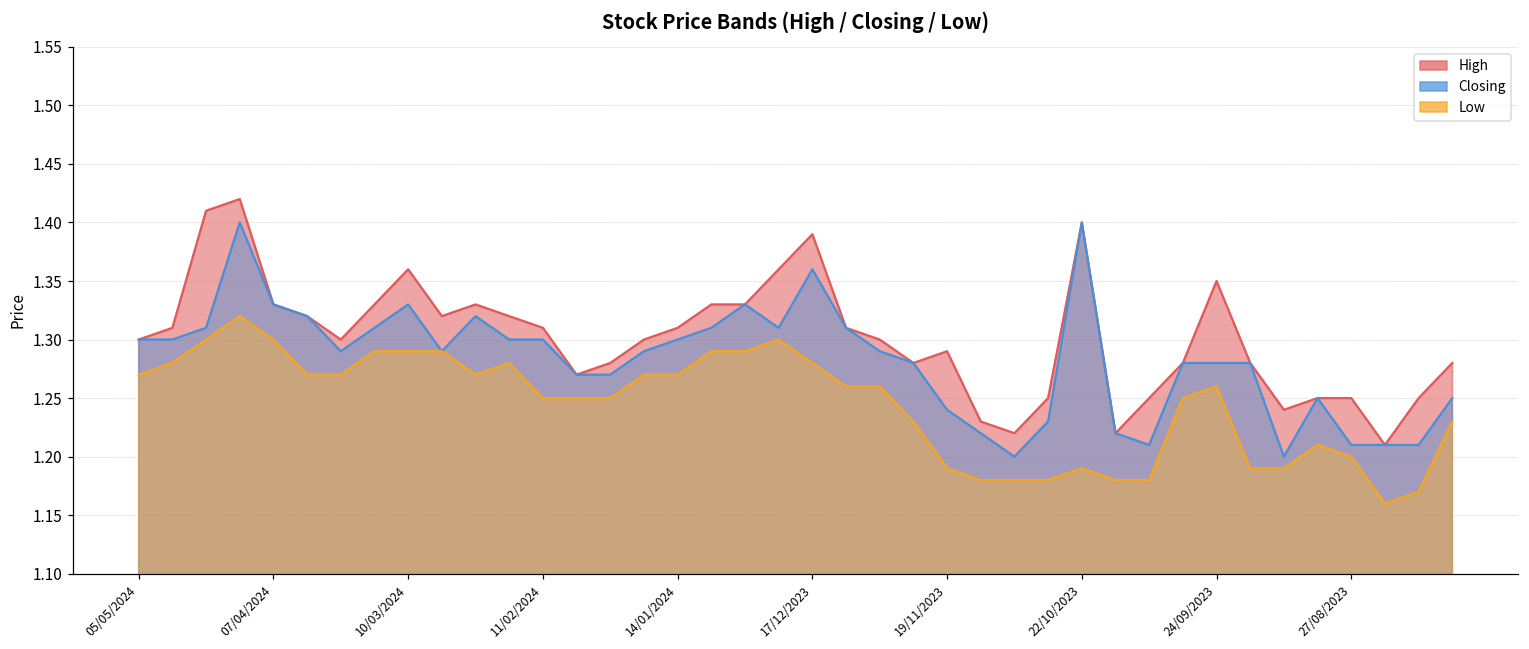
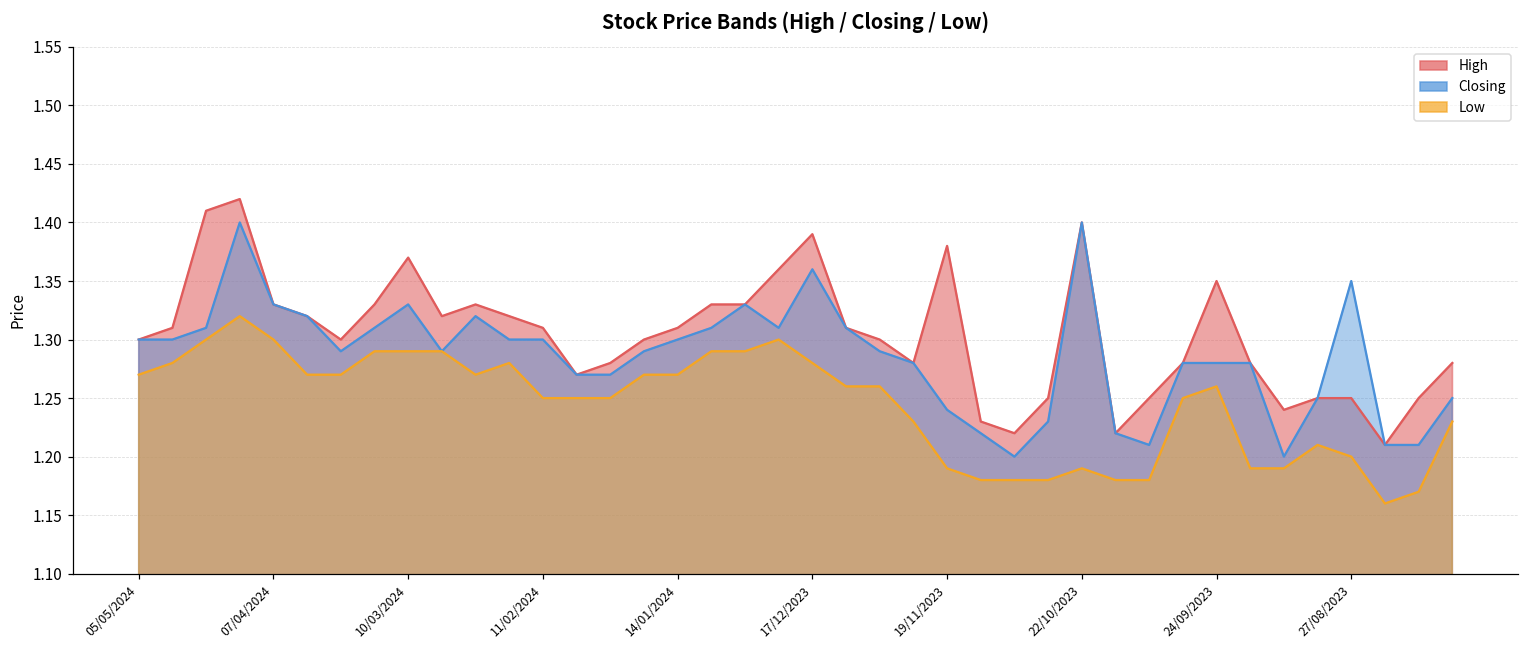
  {
    "High": {
-     "10/03/2024": 1.36,
+     "10/03/2024": 1.37,
      "11/02/2024": 1.31,
      "14/01/2024": 1.31,
      "17/12/2023": 1.39,
-     "19/11/2023": 1.29,
+     "19/11/2023": 1.38,
      "24/09/2023": 1.35,
      "27/08/2023": 1.25
    },
    "Closing": {
      "10/03/2024": 1.33,
      "11/02/2024": 1.30,
      "14/01/2024": 1.30,
      "17/12/2023": 1.36,
      "19/11/2023": 1.24,
      "24/09/2023": 1.28,
-     "27/08/2023": 1.21
+     "27/08/2023": 1.35
    },
    "Low": {
      "05/05/2024": 1.27,
      "07/04/2024": 1.30,
      "10/03/2024": 1.29,
      "11/02/2024": 1.25,
      "14/01/2024": 1.27,
      "17/12/2023": 1.28,
      "19/11/2023": 1.19,
      "22/10/2023": 1.19,
      "24/09/2023": 1.26,
      "27/08/2023": 1.20
    }
  }
